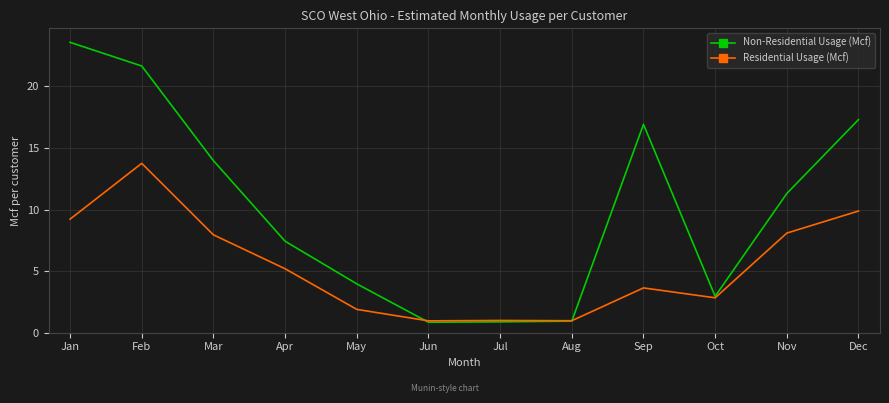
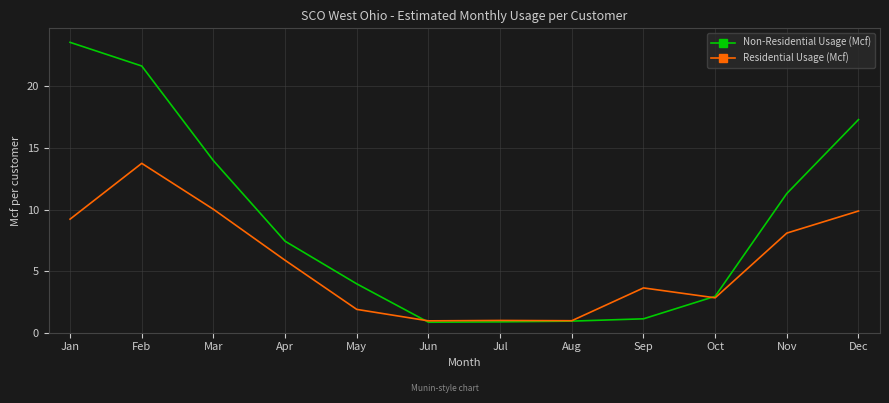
  {
    "Non-Residential Usage (Mcf)": {
      "Jan": 23.6,
      "Feb": 21.6,
      "Mar": 14.0,
      "Apr": 7.4,
      "May": 4.0,
-     "Sep": 16.9,
+     "Sep": 1.1,
      "Nov": 11.3,
      "Dec": 17.3
    },
    "Residential Usage (Mcf)": {
      "Jan": 9.2,
      "Feb": 13.7,
-     "Mar": 7.9,
-     "Apr": 5.2,
+     "Mar": 10.0,
+     "Apr": 5.9,
      "May": 1.9,
      "Sep": 3.6,
      "Nov": 8.1,
      "Dec": 9.9
    }
  }
